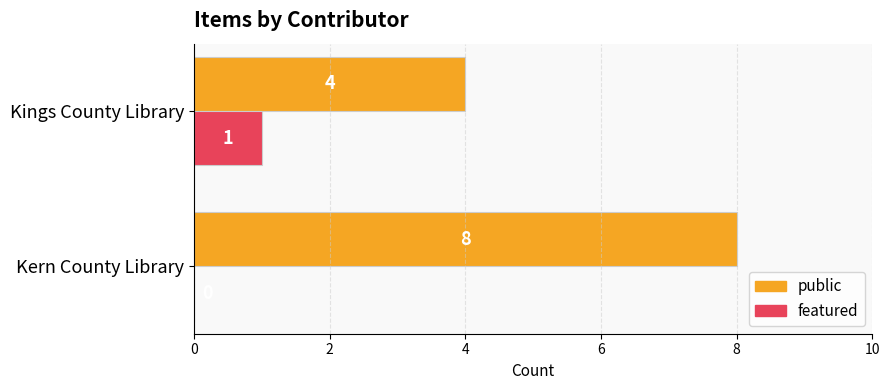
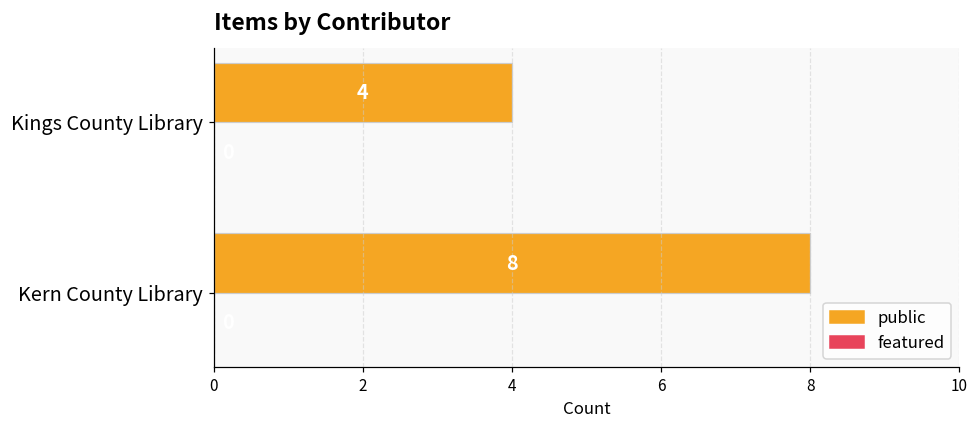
  {
    "public": {
      "Kings County Library": 4,
      "Kern County Library": 8
    },
    "featured": {
-     "Kings County Library": 1,
+     "Kings County Library": 0,
      "Kern County Library": 0
    }
  }
